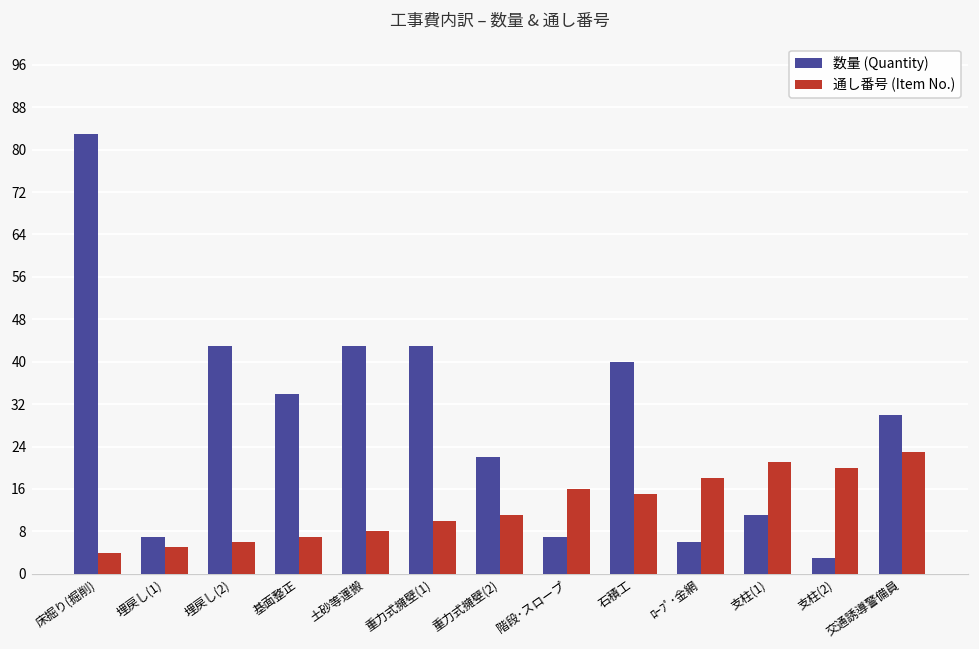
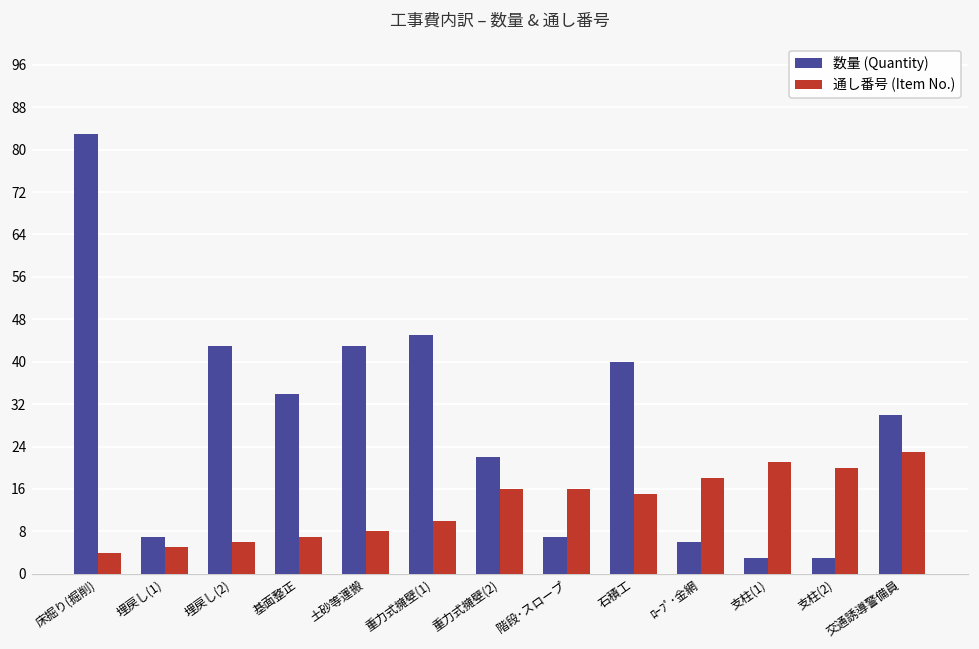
  {
    "数量 (Quantity)": {
      "床掘り(掘削)": 83,
      "埋戻し(1)": 7,
      "埋戻し(2)": 43,
      "基面整正": 34,
      "土砂等運搬": 43,
-     "重力式擁壁(1)": 43,
+     "重力式擁壁(1)": 45,
      "重力式擁壁(2)": 22,
      "階段･スロープ": 7,
      "石積工": 40,
      "ﾛｰﾌﾟ･金網": 6,
-     "支柱(1)": 11,
+     "支柱(1)": 3,
      "支柱(2)": 3,
      "交通誘導警備員": 30
    },
    "通し番号 (Item No.)": {
      "床掘り(掘削)": 4,
      "埋戻し(1)": 5,
      "埋戻し(2)": 6,
      "基面整正": 7,
      "土砂等運搬": 8,
      "重力式擁壁(1)": 10,
-     "重力式擁壁(2)": 11,
+     "重力式擁壁(2)": 16,
      "階段･スロープ": 16,
      "石積工": 15,
      "ﾛｰﾌﾟ･金網": 18,
      "支柱(1)": 21,
      "支柱(2)": 20,
      "交通誘導警備員": 23
    }
  }
